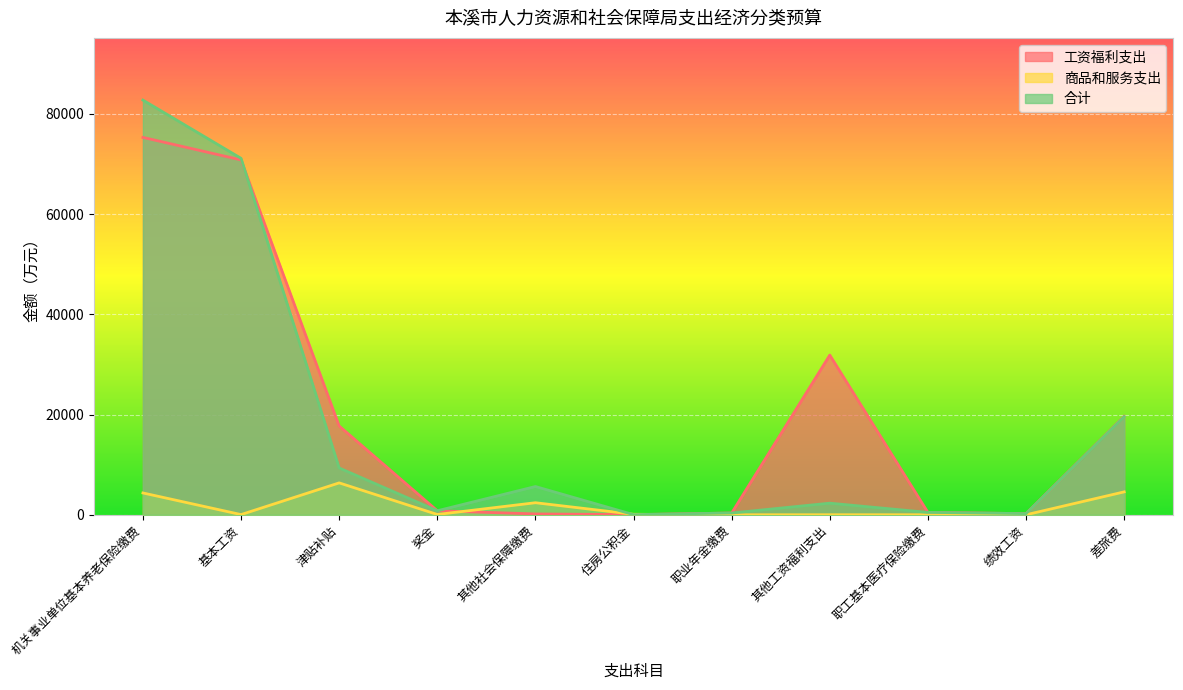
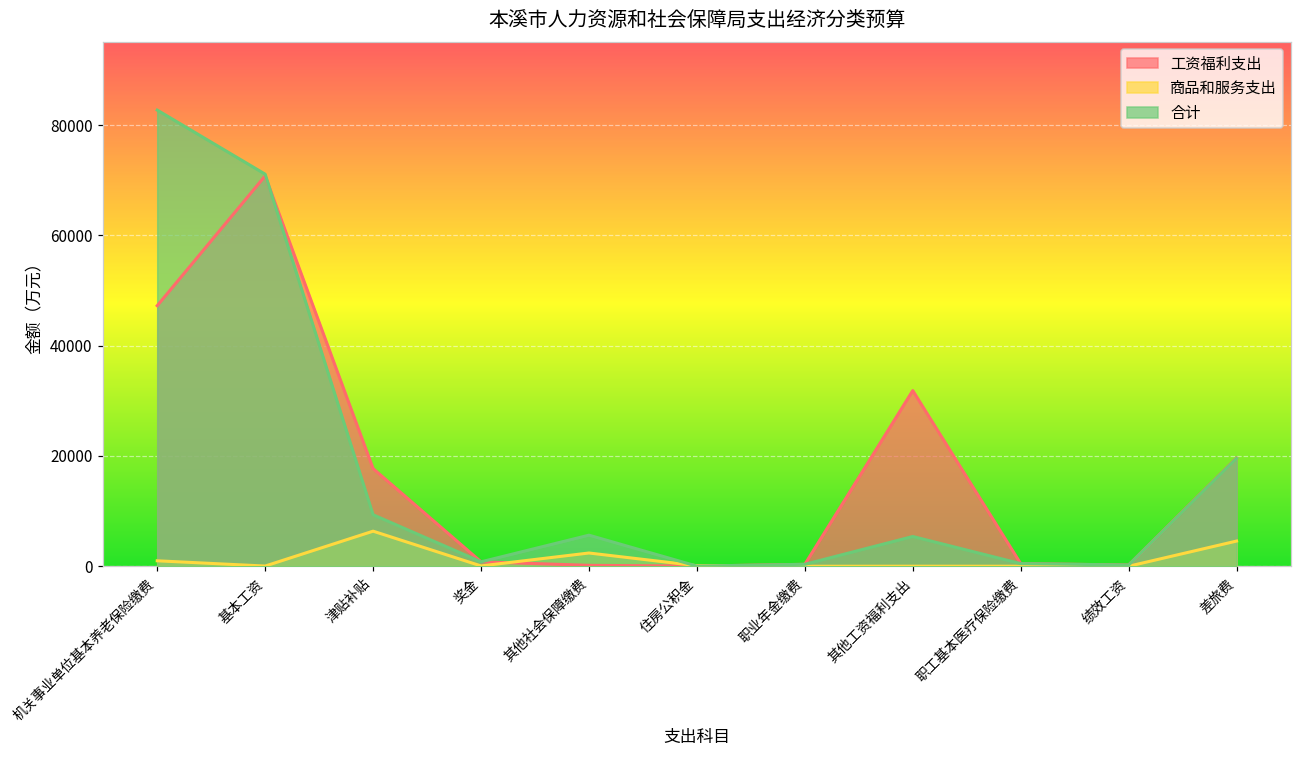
  {
    "工资福利支出": {
-     "机关事业单位基本养老保险缴费": 75000,
+     "机关事业单位基本养老保险缴费": 47000,
      "津贴补贴": 18000,
      "其他社会保障缴费": 0,
      "其他工资福利支出": 32000
    },
    "商品和服务支出": {
-     "机关事业单位基本养老保险缴费": 4000,
+     "机关事业单位基本养老保险缴费": 1000,
      "基本工资": 0,
      "津贴补贴": 6000,
      "奖金": 0,
      "其他社会保障缴费": 2000,
      "其他工资福利支出": 0,
      "差旅费": 5000
    },
    "合计": {
      "机关事业单位基本养老保险缴费": 83000,
      "津贴补贴": 9000,
      "其他社会保障缴费": 6000,
-     "其他工资福利支出": 2000
+     "其他工资福利支出": 5000
    }
  }
